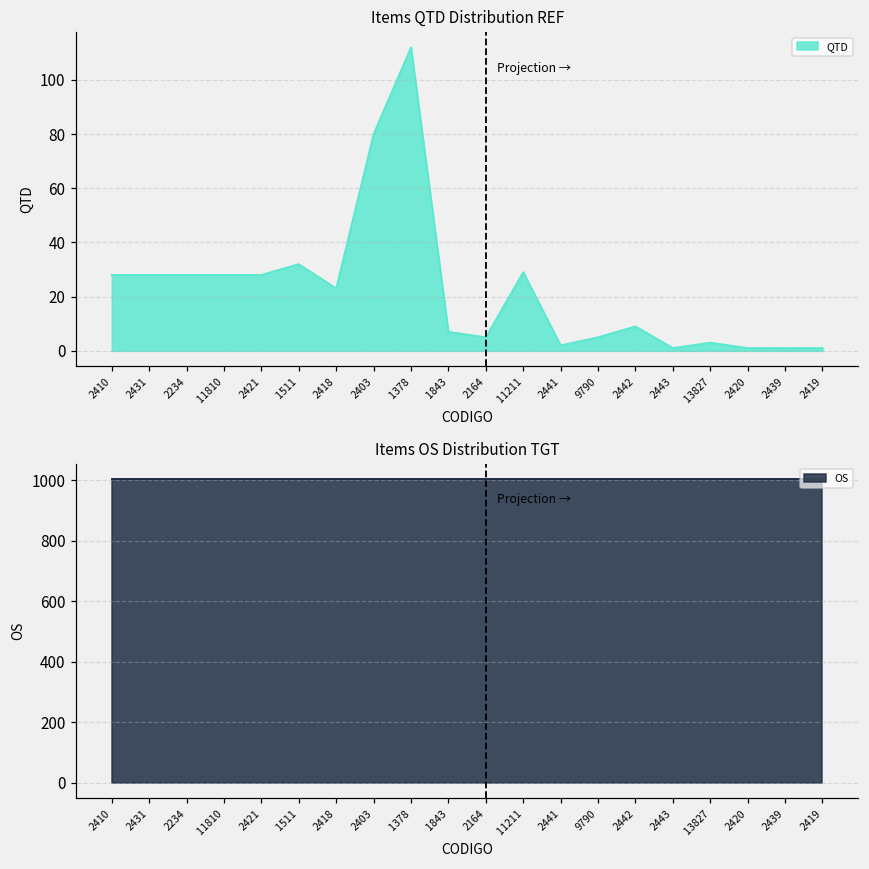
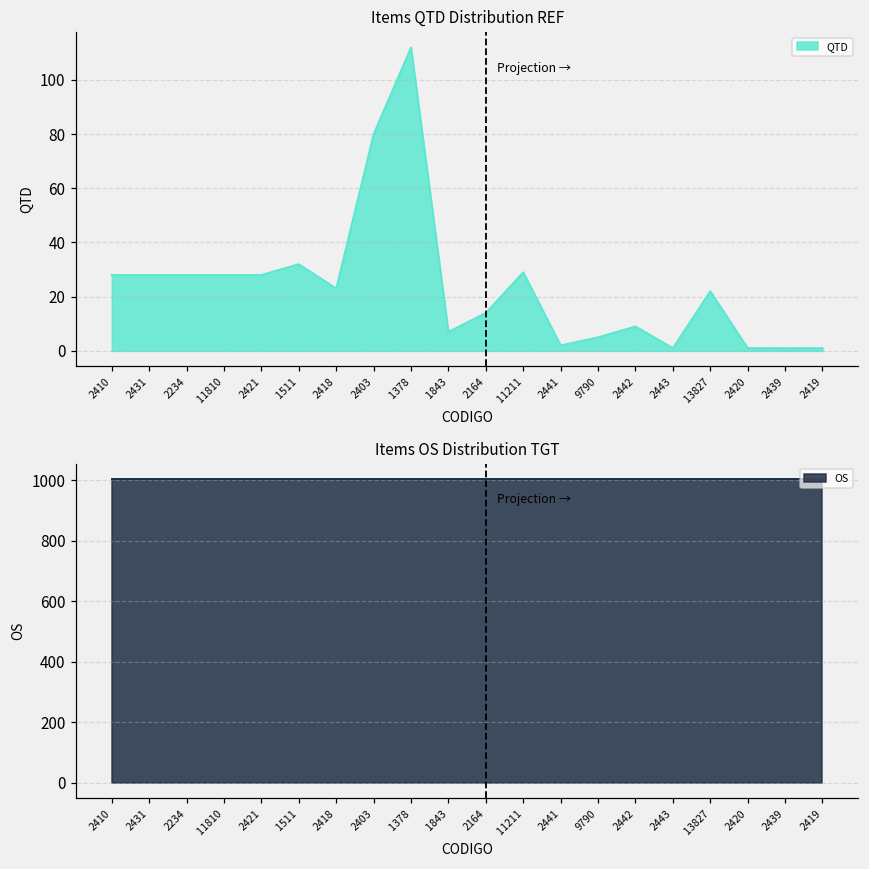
  {
    "Items QTD Distribution REF": {
      "2410": 28,
      "2431": 28,
      "2234": 28,
      "11810": 28,
      "2421": 28,
      "1511": 32,
      "2418": 23,
      "2403": 80,
      "1378": 112,
      "1843": 7,
-     "2164": 5,
+     "2164": 14,
      "11211": 29,
      "2441": 2,
      "9790": 5,
      "2442": 9,
      "2443": 1,
-     "13827": 3,
+     "13827": 22,
      "2420": 1,
      "2439": 1,
      "2419": 1
    },
    "Items OS Distribution TGT": {
      "2410": 1000,
      "2431": 1000,
      "2234": 1000,
      "11810": 1000,
      "2421": 1000,
      "1511": 1000,
      "2418": 1000,
      "2403": 1000,
      "1378": 1000,
      "1843": 1000,
      "2164": 1000,
      "11211": 1000,
      "2441": 1000,
      "9790": 1000,
      "2442": 1000,
      "2443": 1000,
      "13827": 1000,
      "2420": 1000,
      "2439": 1000
    }
  }
